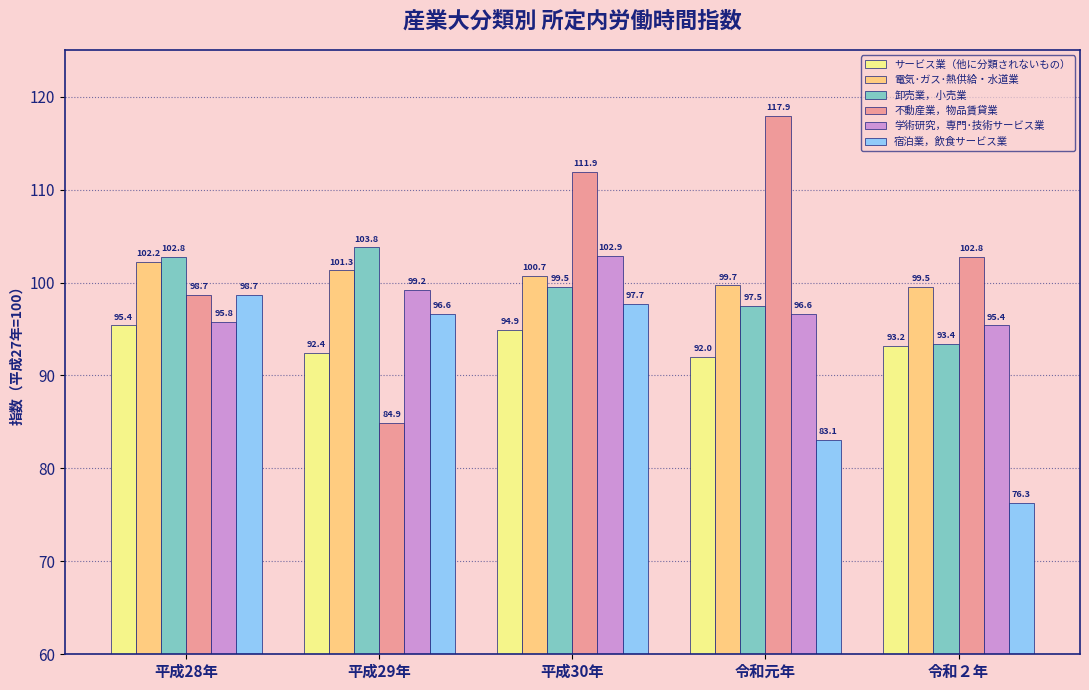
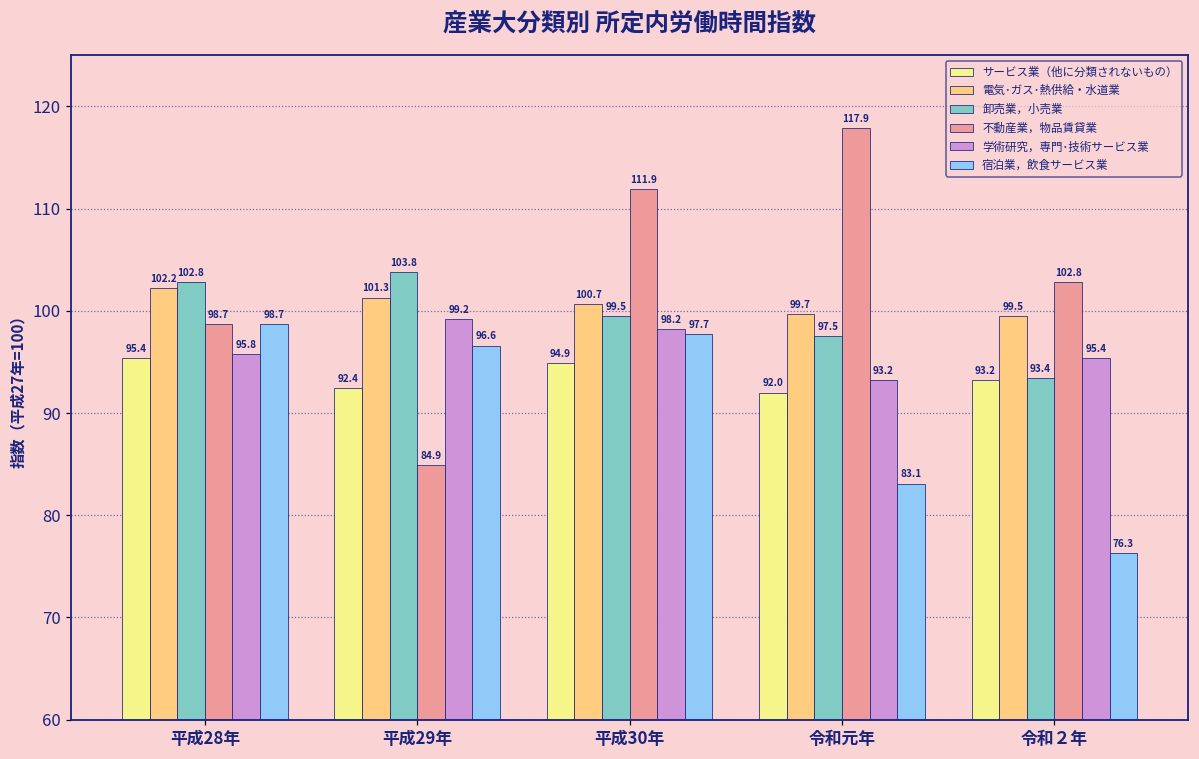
  {
    "学術研究，専門･技術サービス業": {
      "平成28年": 95.8,
      "平成29年": 99.2,
-     "平成30年": 102.9,
-     "令和元年": 96.6,
+     "平成30年": 98.2,
+     "令和元年": 93.2,
      "令和２年": 95.4
    }
  }
